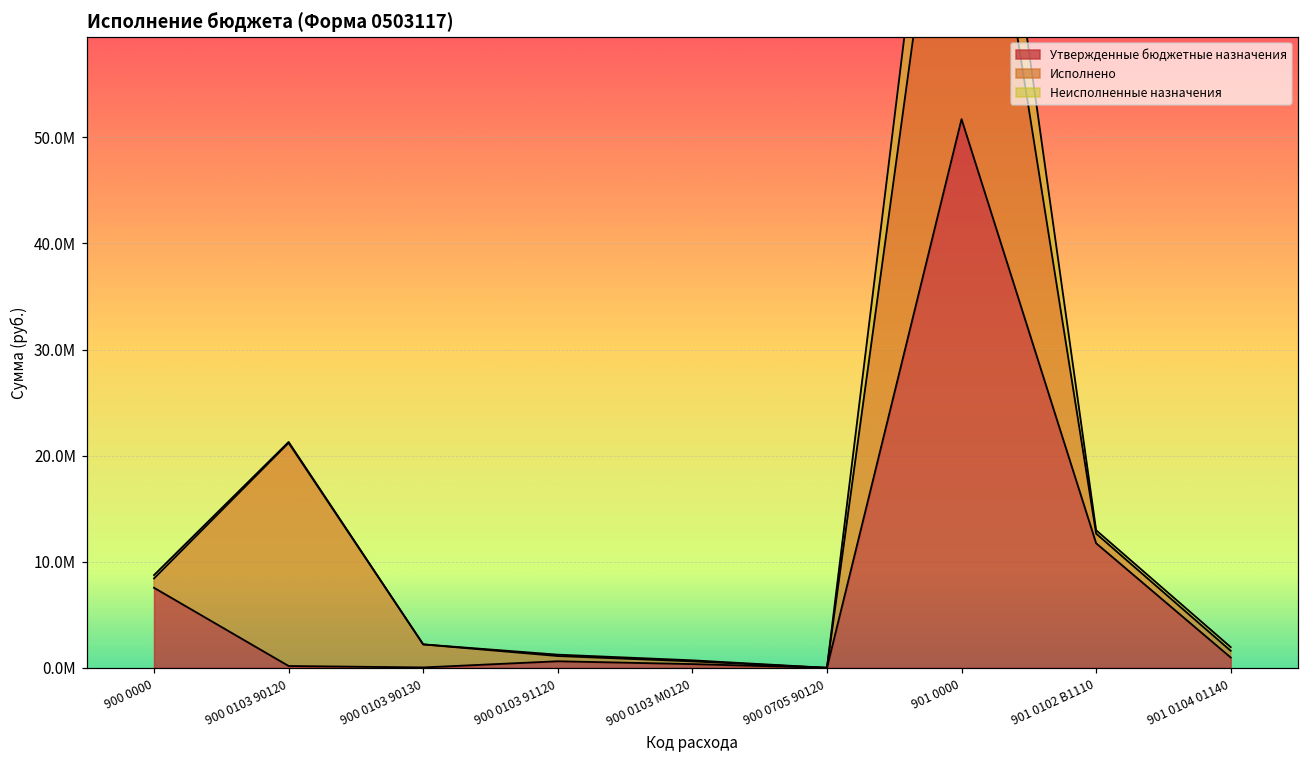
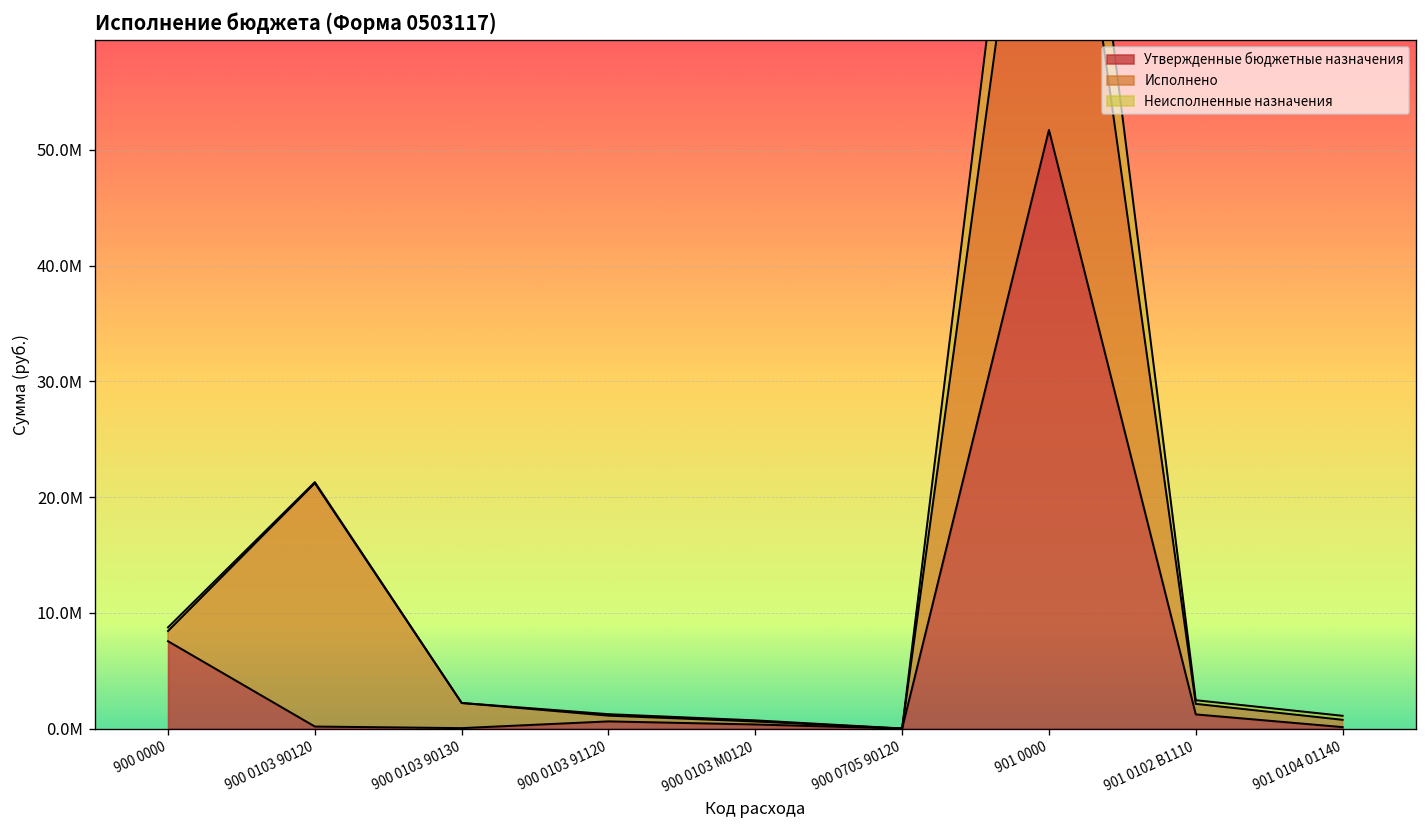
  {
    "Утвержденные бюджетные назначения": {
      "900 0000": 8000000,
      "900 0103 90120": 0,
      "900 0103 90130": 0,
      "900 0103 91120": 1000000,
      "901 0000": 52000000,
-     "901 0102 В1110": 12000000,
-     "901 0104 01140": 1000000
+     "901 0102 В1110": 1000000,
+     "901 0104 01140": 0
    },
    "Исполнено": {
      "900 0000": 1000000,
      "901 0102 В1110": 1000000,
      "901 0104 01140": 1000000
    },
    "Неисполненные назначения": {
      "900 0000": 0,
      "901 0102 В1110": 0,
      "901 0104 01140": 0
    }
  }
